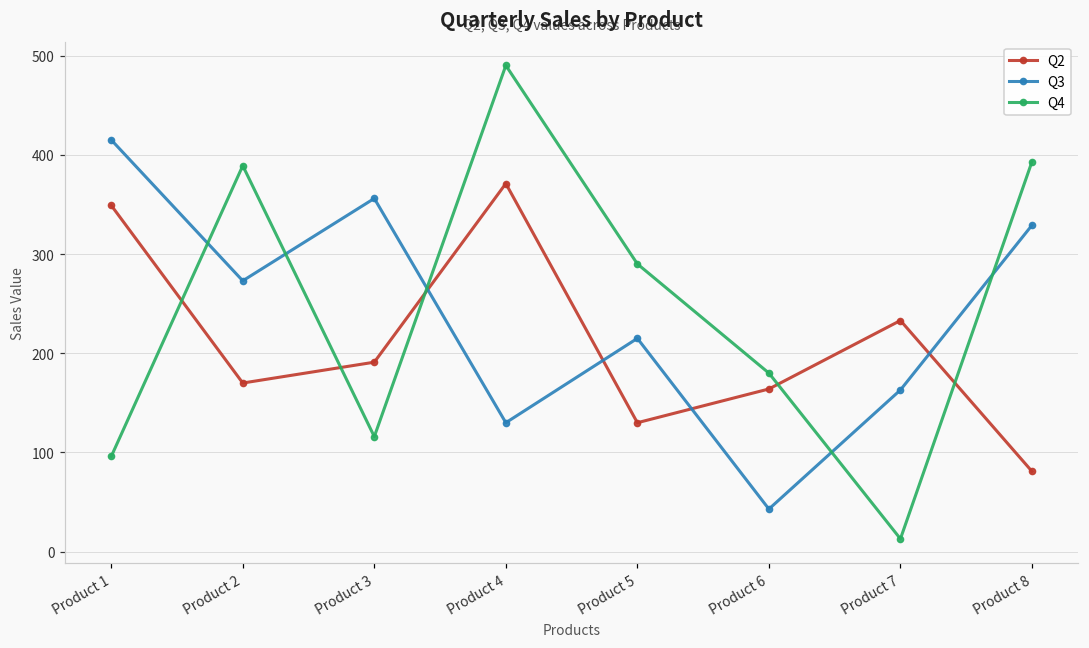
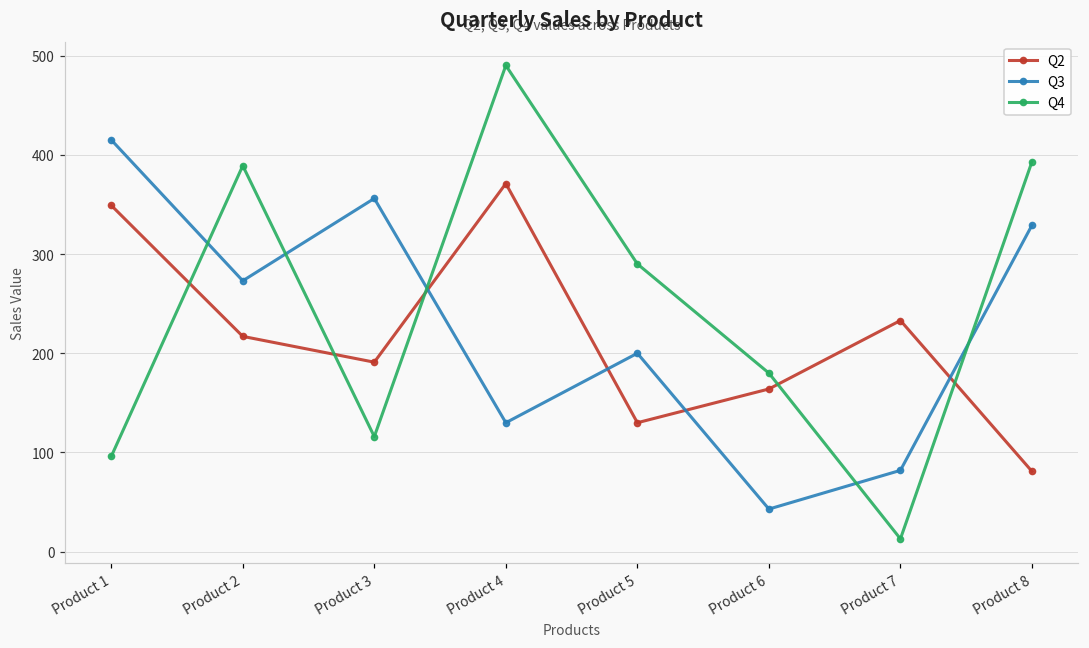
  {
    "Q2": {
      "Product 1": 350,
-     "Product 2": 170,
+     "Product 2": 220,
      "Product 3": 190,
      "Product 4": 370,
      "Product 5": 130,
      "Product 6": 160,
      "Product 7": 230,
      "Product 8": 80
    },
    "Q3": {
      "Product 1": 420,
      "Product 2": 270,
      "Product 3": 360,
      "Product 4": 130,
-     "Product 5": 220,
+     "Product 5": 200,
      "Product 6": 40,
-     "Product 7": 160,
+     "Product 7": 80,
      "Product 8": 330
    },
    "Q4": {
      "Product 1": 100,
      "Product 2": 390,
      "Product 3": 120,
      "Product 4": 490,
      "Product 5": 290,
      "Product 6": 180,
      "Product 7": 10,
      "Product 8": 390
    }
  }
